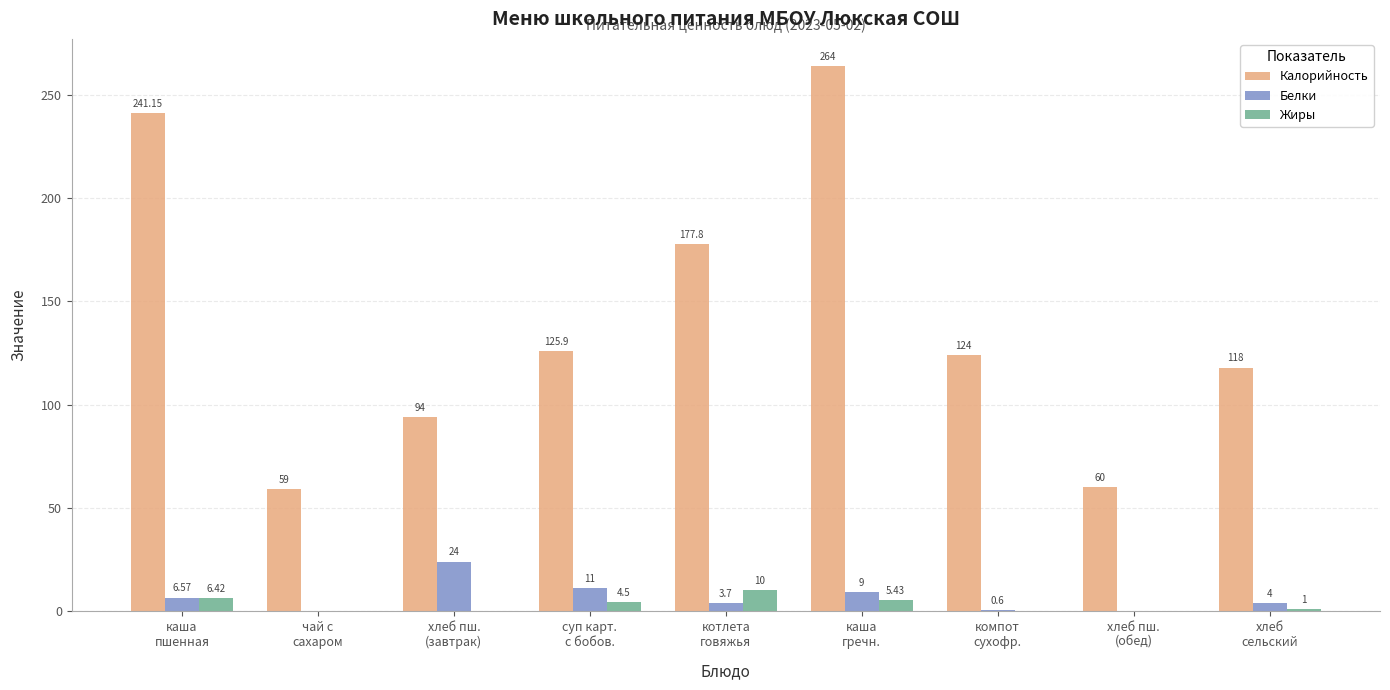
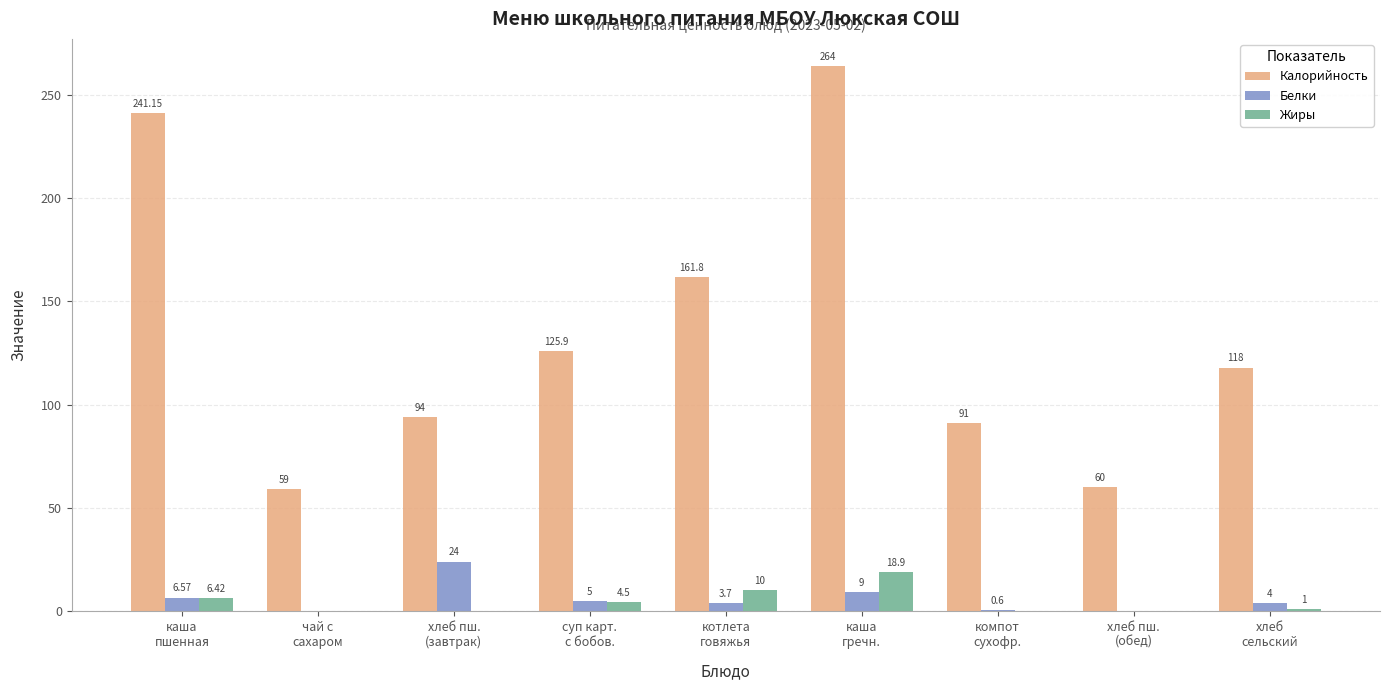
  {
    "Калорийность": {
      "каша пшенная": 241.15,
      "чай с сахаром": 59,
      "хлеб пш. (завтрак)": 94,
      "суп карт. с бобов.": 125.9,
-     "котлета говяжья": 177.8,
+     "котлета говяжья": 161.8,
      "каша гречн.": 264,
-     "компот сухофр.": 124,
+     "компот сухофр.": 91,
      "хлеб пш. (обед)": 60,
      "хлеб сельский": 118
    },
    "Белки": {
      "каша пшенная": 6.57,
      "хлеб пш. (завтрак)": 24,
-     "суп карт. с бобов.": 11,
+     "суп карт. с бобов.": 5,
      "котлета говяжья": 3.7,
      "каша гречн.": 9,
      "компот сухофр.": 0.6,
      "хлеб сельский": 4
    },
    "Жиры": {
      "каша пшенная": 6.42,
      "суп карт. с бобов.": 4.5,
      "котлета говяжья": 10,
-     "каша гречн.": 5.43,
+     "каша гречн.": 18.9,
      "хлеб сельский": 1
    }
  }
